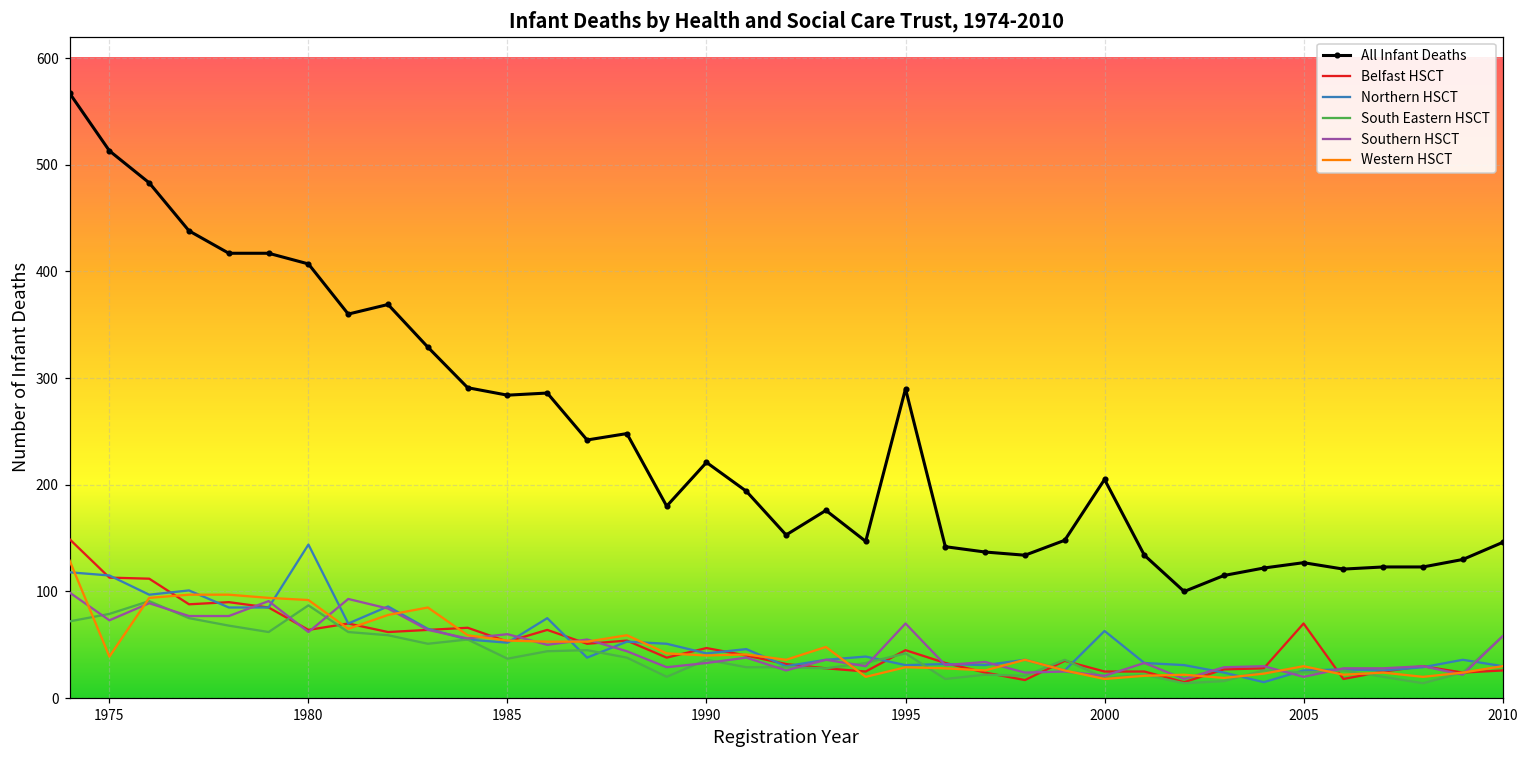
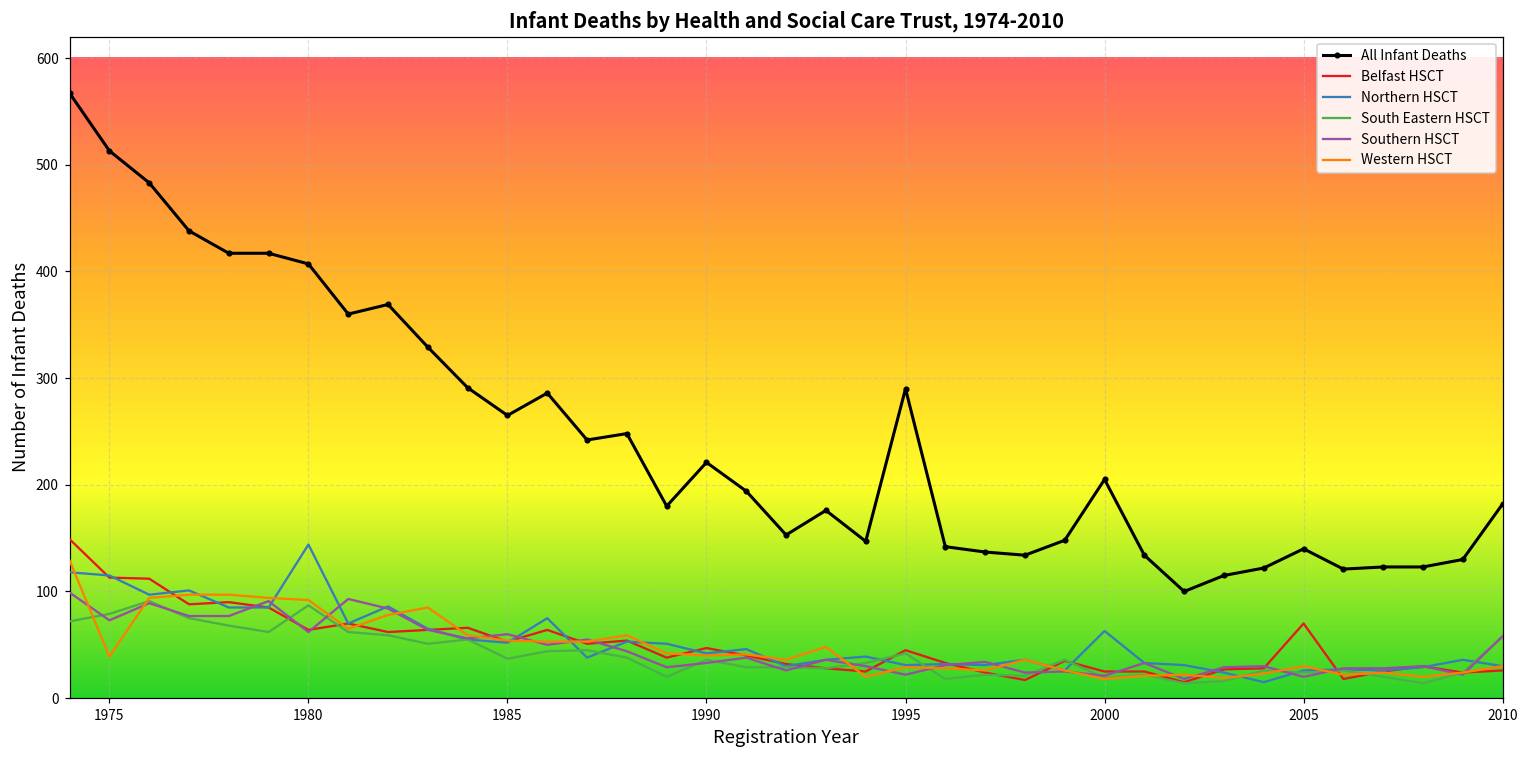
  {
    "All Infant Deaths": {
      "1975": 510,
      "1980": 410,
-     "1985": 280,
+     "1985": 270,
      "1990": 220,
      "1995": 290,
      "2000": 210,
-     "2005": 130,
-     "2010": 150
+     "2005": 140,
+     "2010": 180
    },
    "Belfast HSCT": {
      "1990": 50,
      "1995": 50,
      "2000": 30,
      "2005": 70,
      "2010": 30
    },
    "Northern HSCT": {
      "1980": 140,
      "2000": 60
    },
    "South Eastern HSCT": {
      "1975": 80,
      "1980": 90,
      "1985": 40,
      "1990": 40,
      "1995": 40
    },
    "Southern HSCT": {
      "1975": 70,
      "1985": 60,
      "1990": 30,
-     "1995": 70,
+     "1995": 20,
      "2005": 20
    },
    "Western HSCT": {
      "1975": 40,
      "1980": 90,
      "2005": 30
    }
  }
